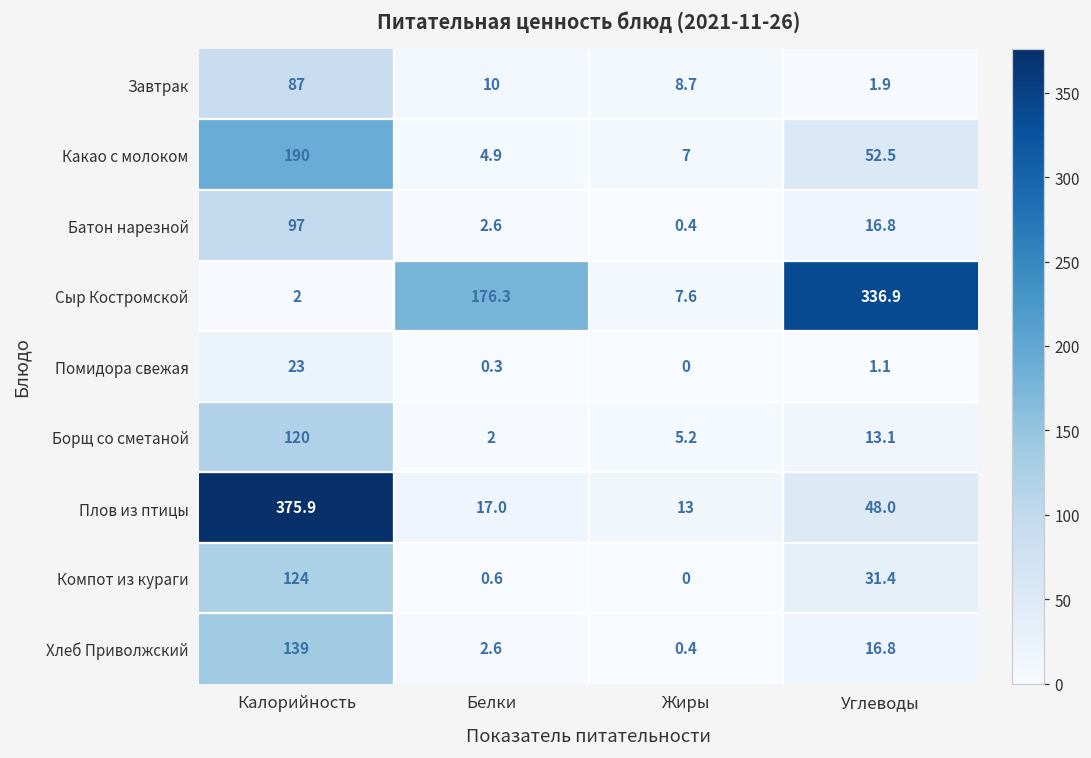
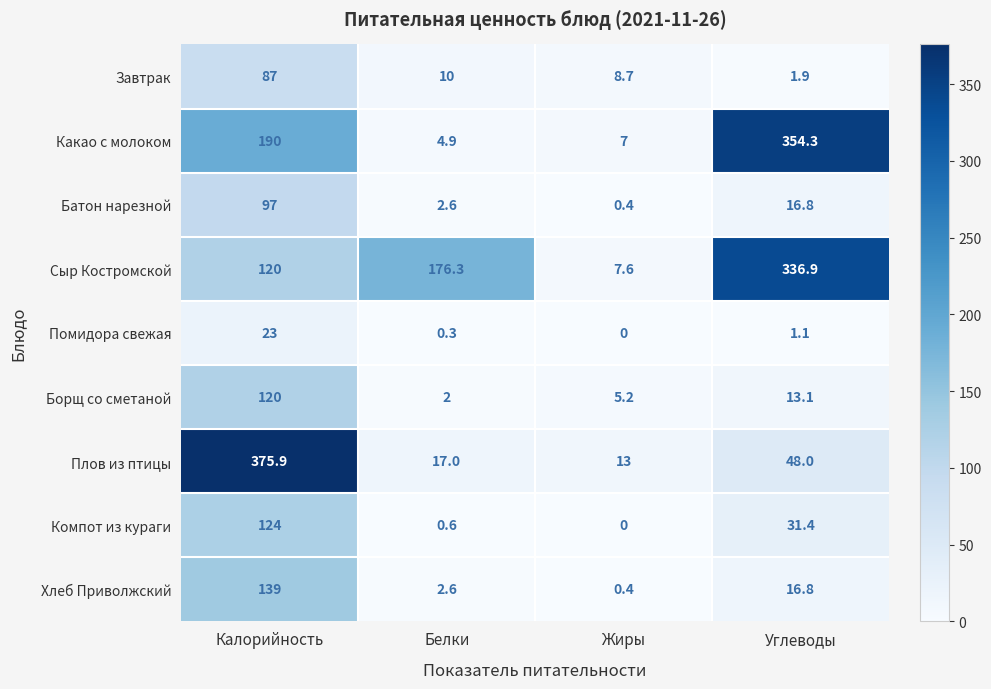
  {
    "Завтрак": {
      "Калорийность": 87,
      "Белки": 10,
      "Жиры": 8.7,
      "Углеводы": 1.9
    },
    "Какао с молоком": {
      "Калорийность": 190,
      "Белки": 4.9,
      "Жиры": 7,
-     "Углеводы": 52.5
+     "Углеводы": 354.3
    },
    "Батон нарезной": {
      "Калорийность": 97,
      "Белки": 2.6,
      "Жиры": 0.4,
      "Углеводы": 16.8
    },
    "Сыр Костромской": {
-     "Калорийность": 2,
+     "Калорийность": 120,
      "Белки": 176.3,
      "Жиры": 7.6,
      "Углеводы": 336.9
    },
    "Помидора свежая": {
      "Калорийность": 23,
      "Белки": 0.3,
      "Жиры": 0,
      "Углеводы": 1.1
    },
    "Борщ со сметаной": {
      "Калорийность": 120,
      "Белки": 2,
      "Жиры": 5.2,
      "Углеводы": 13.1
    },
    "Плов из птицы": {
      "Калорийность": 375.9,
      "Белки": 17.0,
      "Жиры": 13,
      "Углеводы": 48.0
    },
    "Компот из кураги": {
      "Калорийность": 124,
      "Белки": 0.6,
      "Жиры": 0,
      "Углеводы": 31.4
    },
    "Хлеб Приволжский": {
      "Калорийность": 139,
      "Белки": 2.6,
      "Жиры": 0.4,
      "Углеводы": 16.8
    }
  }
